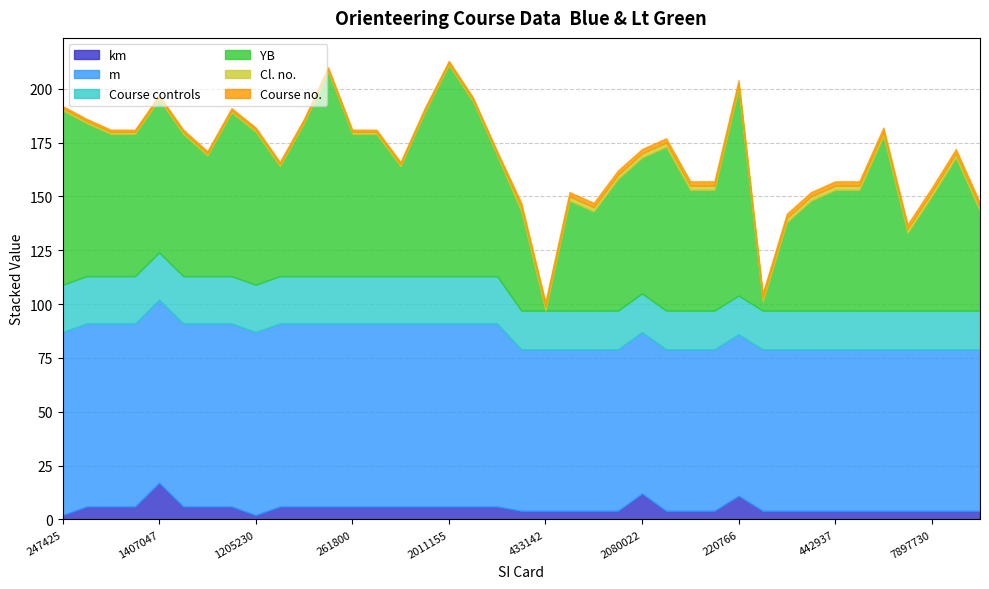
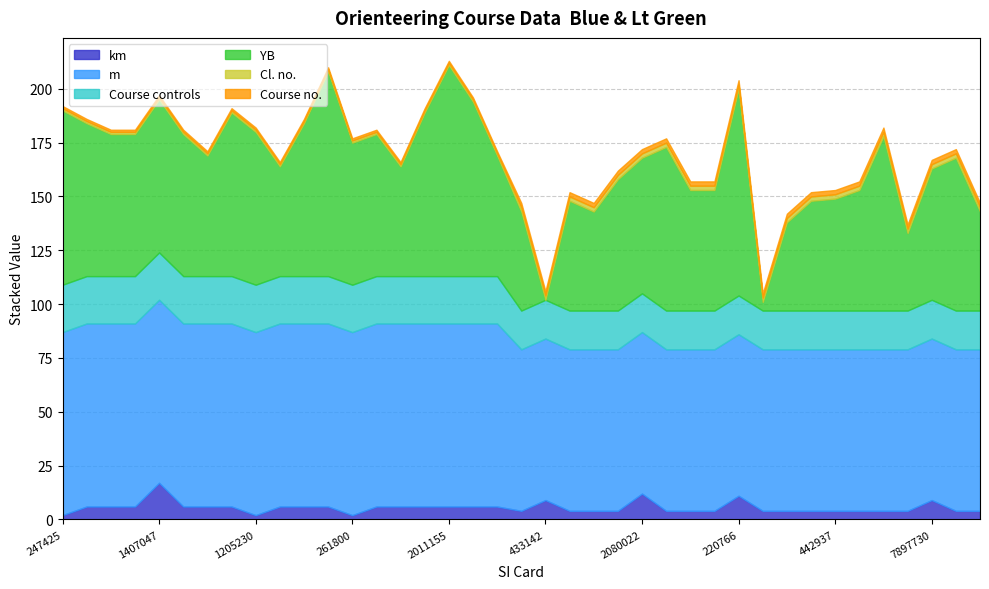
  {
    "km": {
      "247425": 2,
      "1407047": 17,
      "1205230": 2,
-     "261800": 6,
+     "261800": 2,
      "2011155": 6,
-     "433142": 4,
+     "433142": 9,
      "2080022": 12,
      "220766": 11,
      "442937": 4,
-     "7897730": 4
+     "7897730": 9
    },
    "m": {
      "247425": 85,
      "1407047": 85,
      "1205230": 85,
      "261800": 85,
      "2011155": 85,
      "433142": 75,
      "2080022": 75,
      "220766": 75,
      "442937": 75,
      "7897730": 75
    },
    "Course controls": {
      "247425": 22,
      "1407047": 22,
      "1205230": 22,
      "261800": 22,
      "2011155": 22,
      "2080022": 18,
      "220766": 18,
      "442937": 18,
      "7897730": 18
    },
    "YB": {
      "2080022": 63,
      "220766": 96,
-     "442937": 56,
-     "7897730": 53
+     "442937": 52,
+     "7897730": 61
    },
    "Cl. no.": {
      "433142": 2,
      "2080022": 2,
      "220766": 2,
      "442937": 2,
      "7897730": 2
    },
    "Course no.": {
      "433142": 2,
      "2080022": 2,
      "220766": 2,
      "442937": 2,
      "7897730": 2
    }
  }
